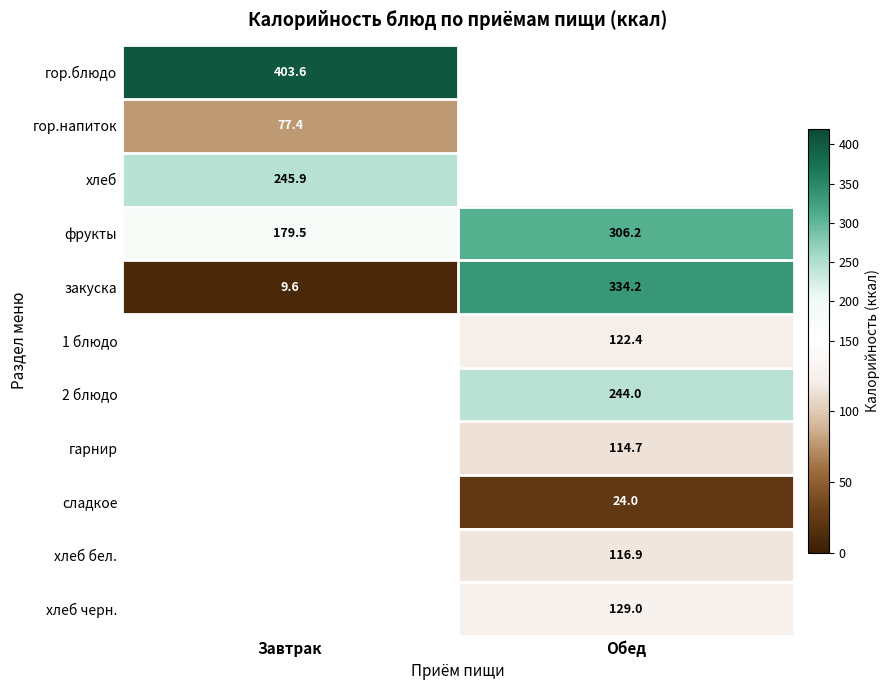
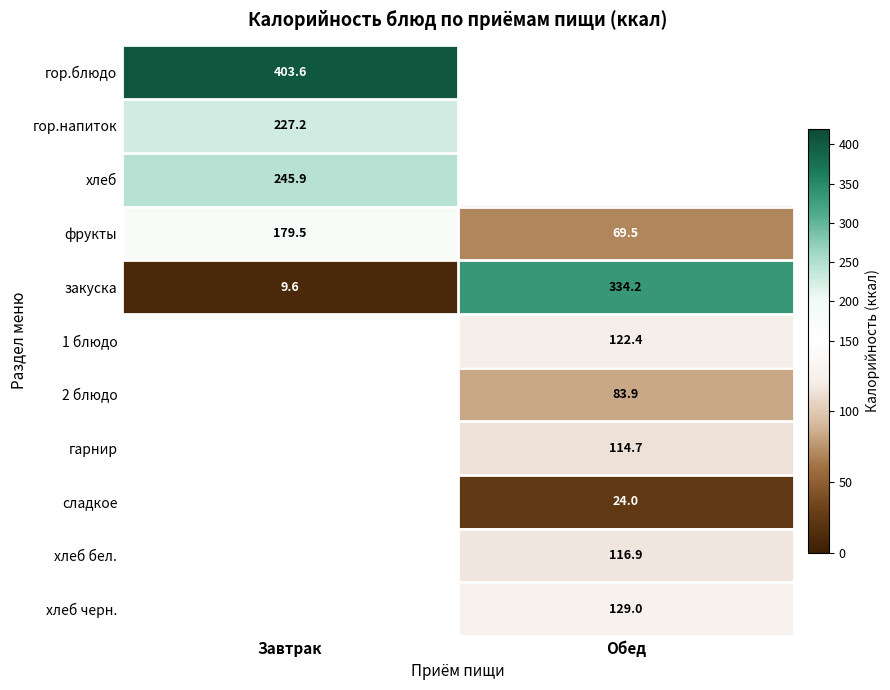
  {
    "гор.блюдо": {
      "Завтрак": 403.6
    },
    "гор.напиток": {
-     "Завтрак": 77.4
+     "Завтрак": 227.2
    },
    "хлеб": {
      "Завтрак": 245.9
    },
    "фрукты": {
      "Завтрак": 179.5,
-     "Обед": 306.2
+     "Обед": 69.5
    },
    "закуска": {
      "Завтрак": 9.6,
      "Обед": 334.2
    },
    "1 блюдо": {
      "Обед": 122.4
    },
    "2 блюдо": {
-     "Обед": 244.0
+     "Обед": 83.9
    },
    "гарнир": {
      "Обед": 114.7
    },
    "сладкое": {
      "Обед": 24.0
    },
    "хлеб бел.": {
      "Обед": 116.9
    },
    "хлеб черн.": {
      "Обед": 129.0
    }
  }
